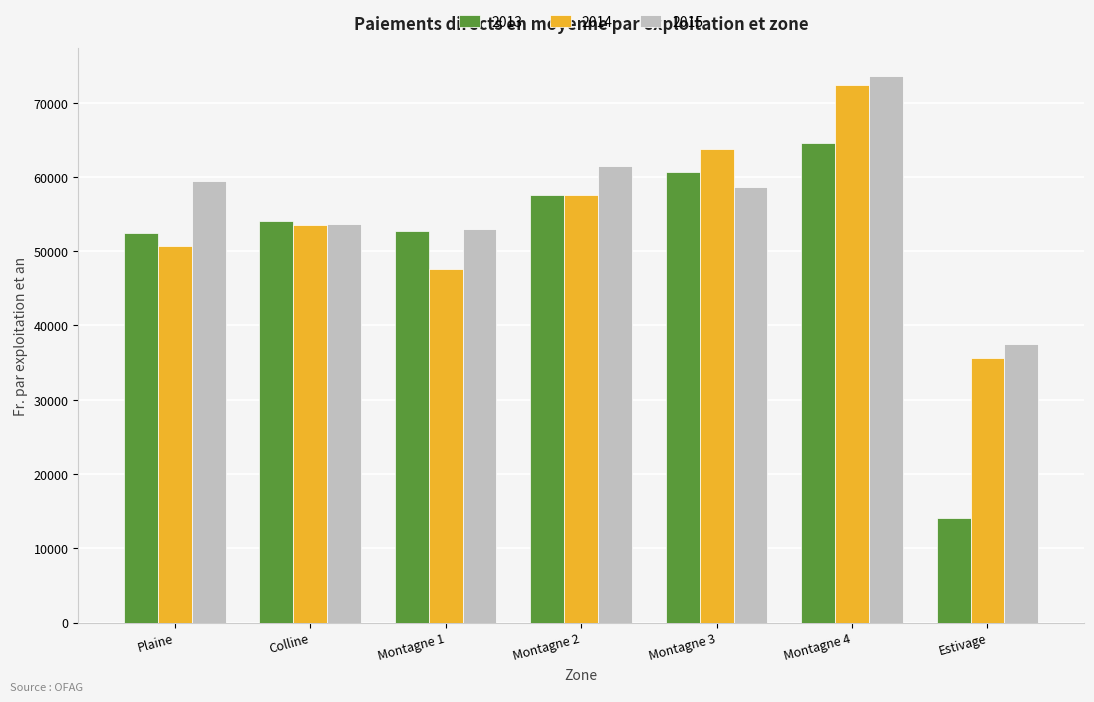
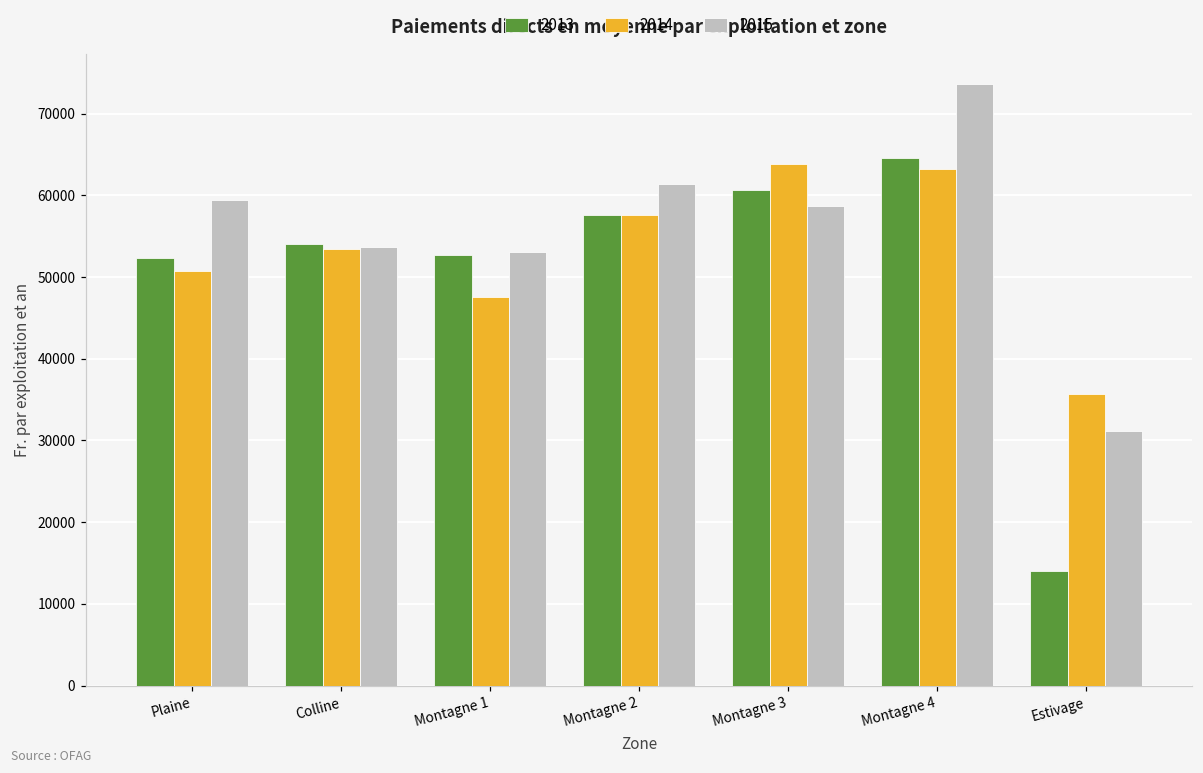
  {
    "2013": {
      "Plaine": 52000,
      "Colline": 54000,
      "Montagne 1": 53000,
      "Montagne 2": 58000,
      "Montagne 3": 61000,
      "Montagne 4": 65000,
      "Estivage": 14000
    },
    "2014": {
      "Plaine": 51000,
      "Colline": 53000,
      "Montagne 1": 48000,
      "Montagne 2": 58000,
      "Montagne 3": 64000,
-     "Montagne 4": 72000,
+     "Montagne 4": 63000,
      "Estivage": 36000
    },
    "2015": {
      "Plaine": 59000,
      "Colline": 54000,
      "Montagne 1": 53000,
      "Montagne 2": 61000,
      "Montagne 3": 59000,
      "Montagne 4": 74000,
-     "Estivage": 38000
+     "Estivage": 31000
    }
  }
